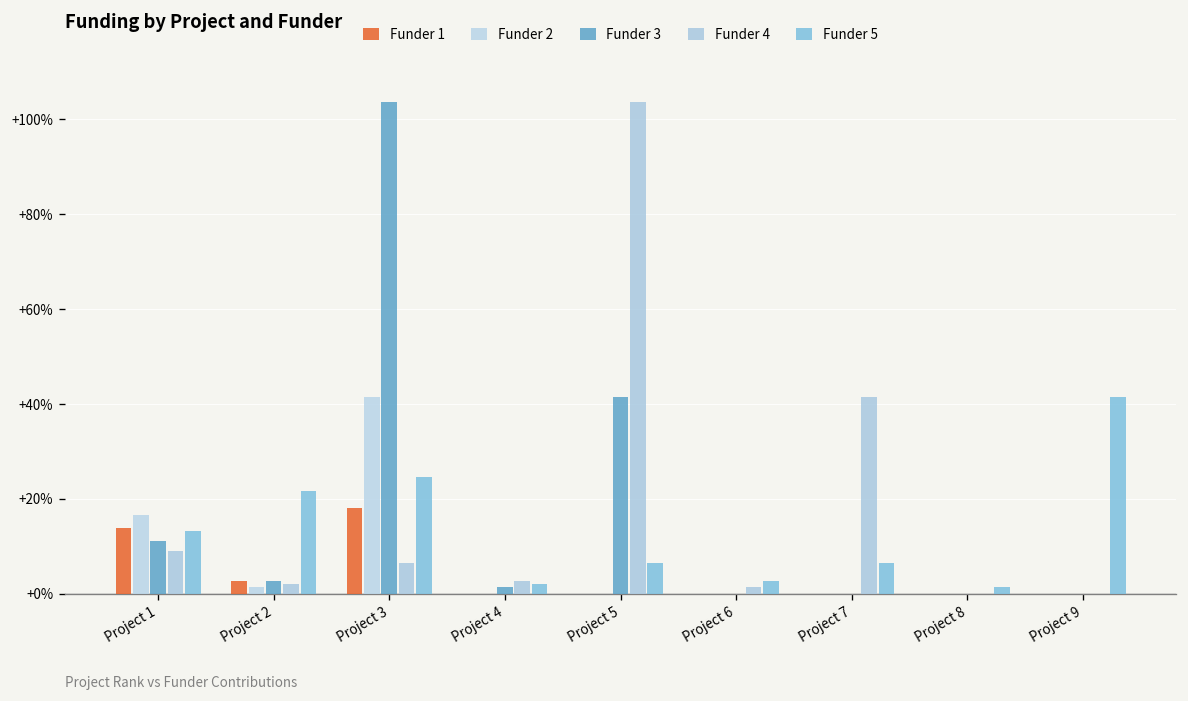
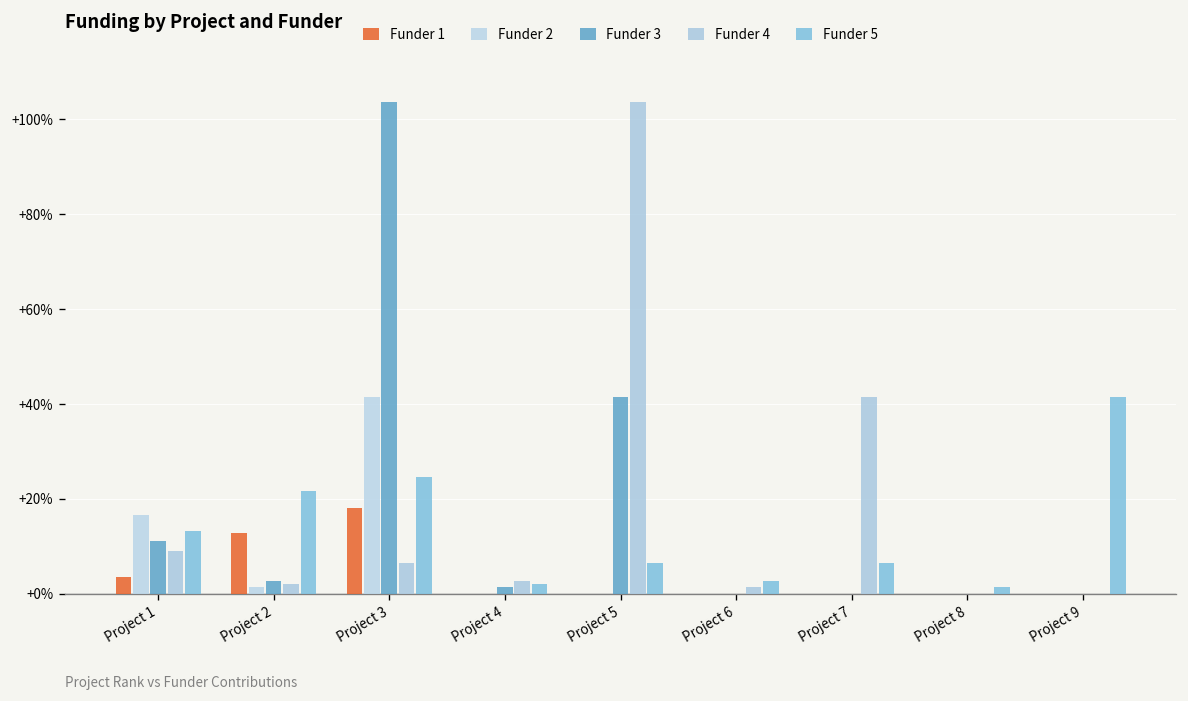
  {
    "Funder 1": {
-     "Project 1": "+14%",
-     "Project 2": "+3%",
+     "Project 1": "+4%",
+     "Project 2": "+13%",
      "Project 3": "+18%",
      "Project 4": "+0%",
      "Project 5": "+0%",
      "Project 6": "+0%",
      "Project 7": "+0%",
      "Project 8": "+0%",
      "Project 9": "+0%"
    }
  }
